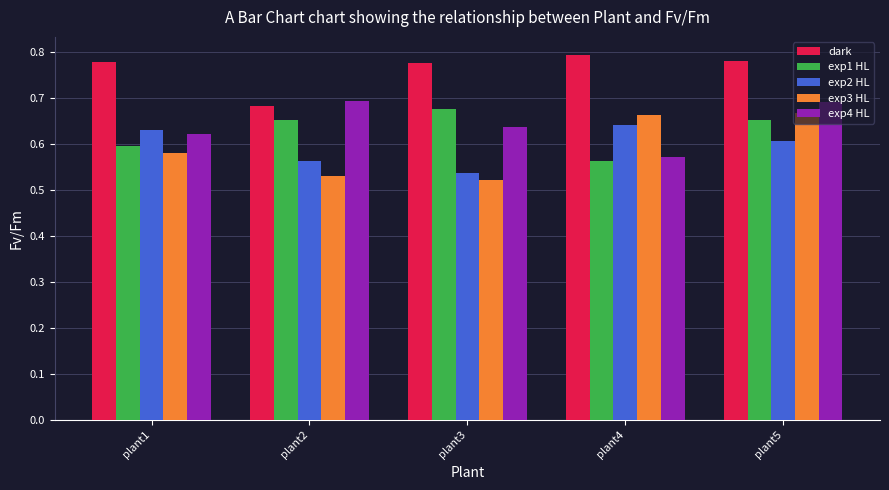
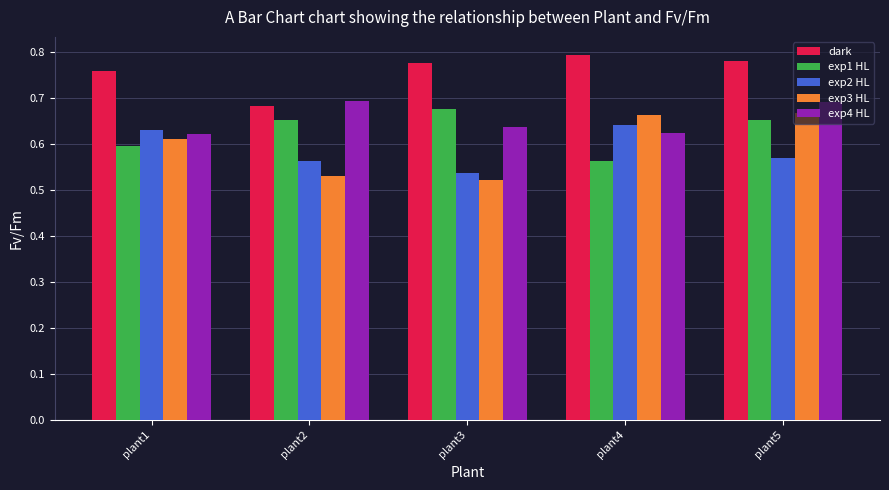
  {
    "dark": {
-     "plant1": 0.78,
+     "plant1": 0.76,
      "plant2": 0.68,
      "plant3": 0.78,
      "plant4": 0.79,
      "plant5": 0.78
    },
    "exp1 HL": {
      "plant1": 0.60,
      "plant2": 0.65,
      "plant3": 0.68,
      "plant4": 0.56,
      "plant5": 0.65
    },
    "exp2 HL": {
      "plant1": 0.63,
      "plant2": 0.56,
      "plant3": 0.54,
      "plant4": 0.64,
-     "plant5": 0.61
+     "plant5": 0.57
    },
    "exp3 HL": {
-     "plant1": 0.58,
+     "plant1": 0.61,
      "plant2": 0.53,
      "plant3": 0.52,
      "plant4": 0.66
    },
    "exp4 HL": {
      "plant1": 0.62,
      "plant2": 0.69,
      "plant3": 0.64,
-     "plant4": 0.57
+     "plant4": 0.63
    }
  }
